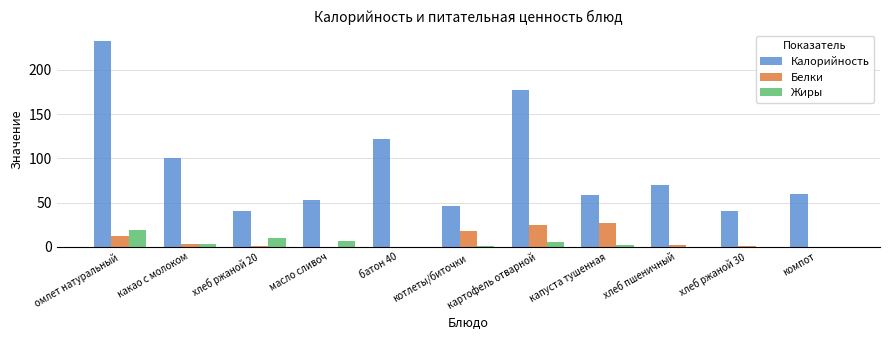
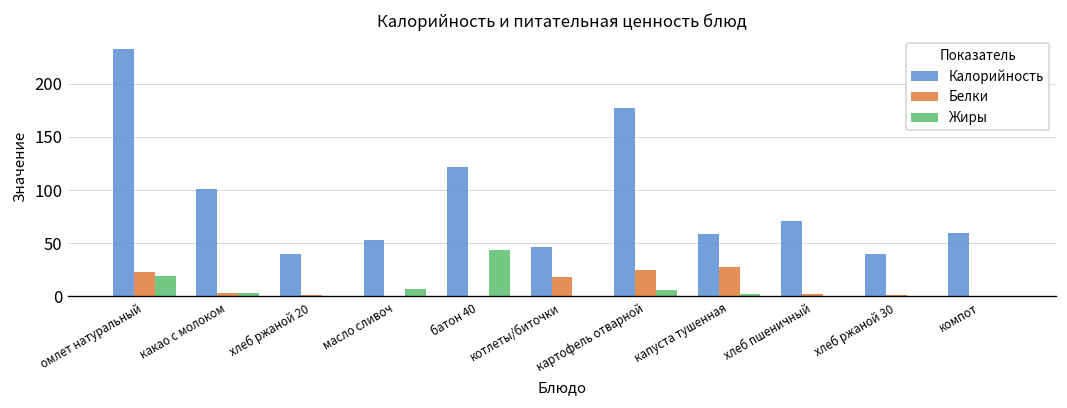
  {
    "Калорийность": {
      "омлет натуральный": 230,
      "какао с молоком": 100,
      "хлеб ржаной 20": 40,
      "масло сливоч": 50,
      "батон 40": 120,
      "котлеты/биточки": 50,
      "картофель отварной": 180,
      "капуста тушенная": 60,
      "хлеб пшеничный": 70,
      "хлеб ржаной 30": 40,
      "компот": 60
    },
    "Белки": {
-     "омлет натуральный": 10,
+     "омлет натуральный": 20,
      "какао с молоком": 0,
      "масло сливоч": 0,
      "котлеты/биточки": 20,
      "картофель отварной": 30,
      "капуста тушенная": 30,
      "компот": 0
    },
    "Жиры": {
      "омлет натуральный": 20,
      "какао с молоком": 0,
-     "хлеб ржаной 20": 10,
+     "хлеб ржаной 20": 0,
      "масло сливоч": 10,
-     "батон 40": 0,
+     "батон 40": 40,
      "картофель отварной": 10,
      "компот": 0
    }
  }
